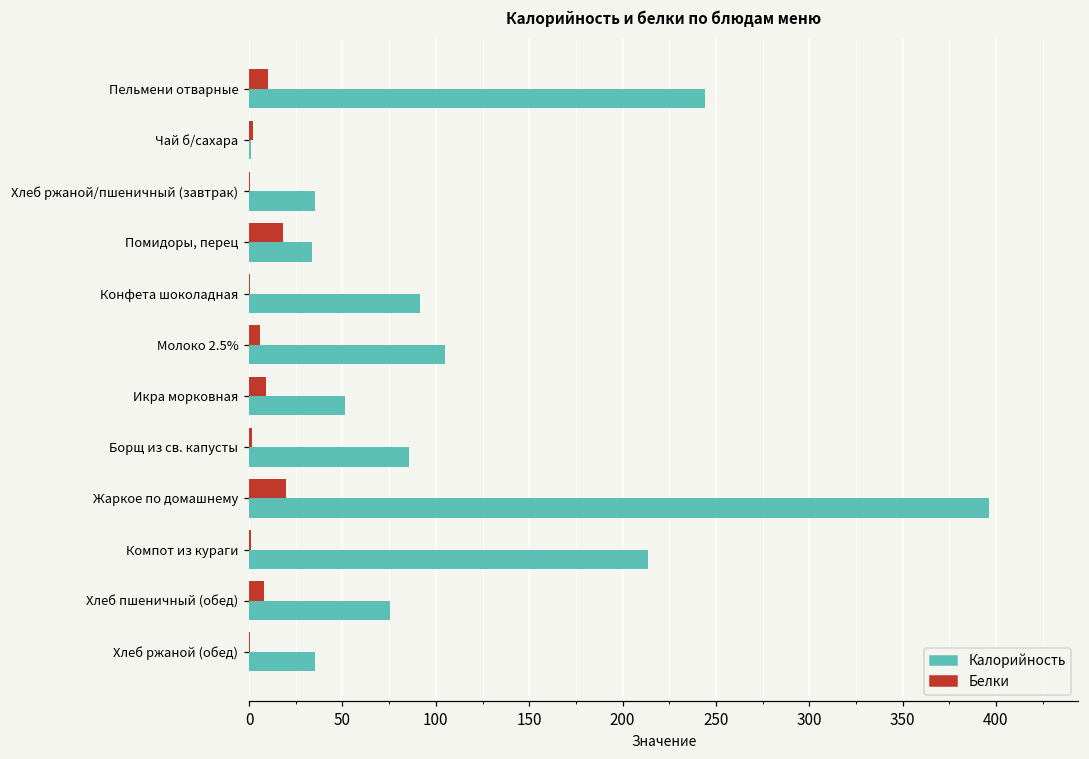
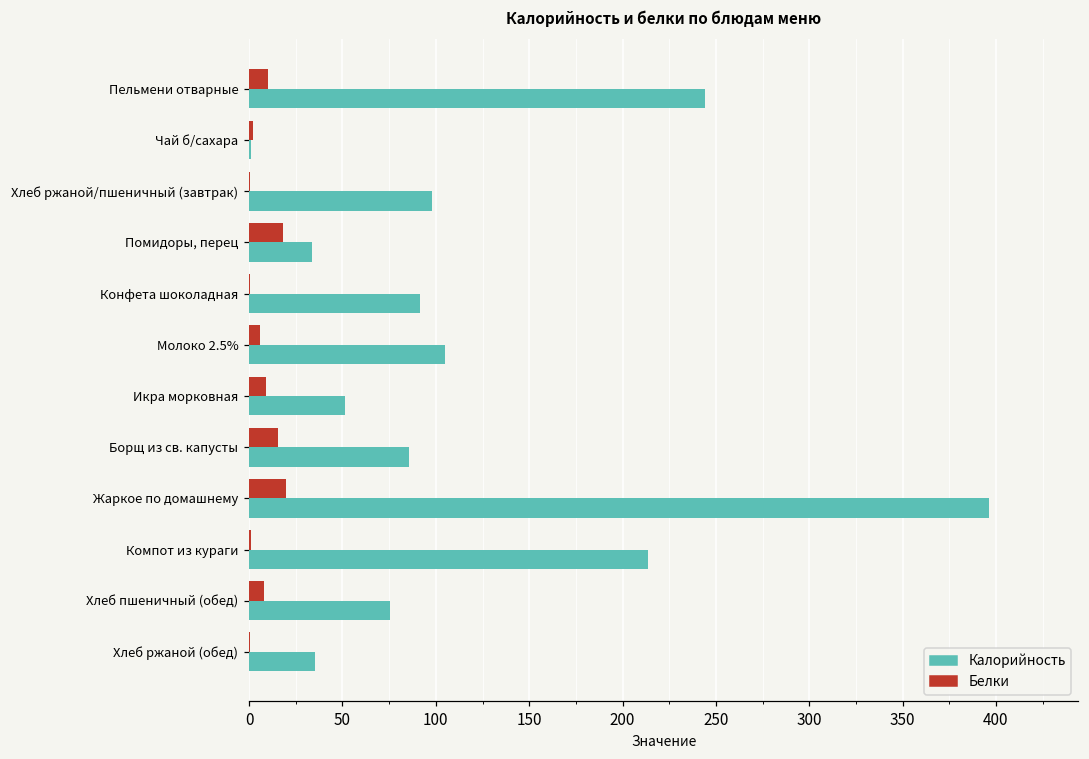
  {
    "Калорийность": {
      "Пельмени отварные": 244,
-     "Хлеб ржаной/пшеничный (завтрак)": 35,
+     "Хлеб ржаной/пшеничный (завтрак)": 98,
      "Помидоры, перец": 34,
      "Конфета шоколадная": 92,
      "Молоко 2.5%": 105,
      "Икра морковная": 52,
      "Борщ из св. капусты": 86,
      "Жаркое по домашнему": 396,
      "Компот из кураги": 213,
      "Хлеб пшеничный (обед)": 75,
      "Хлеб ржаной (обед)": 35
    },
    "Белки": {
      "Пельмени отварные": 10,
      "Чай б/сахара": 2,
      "Помидоры, перец": 18,
      "Молоко 2.5%": 6,
      "Икра морковная": 9,
-     "Борщ из св. капусты": 2,
+     "Борщ из св. капусты": 15,
      "Жаркое по домашнему": 20,
      "Хлеб пшеничный (обед)": 8
    }
  }
